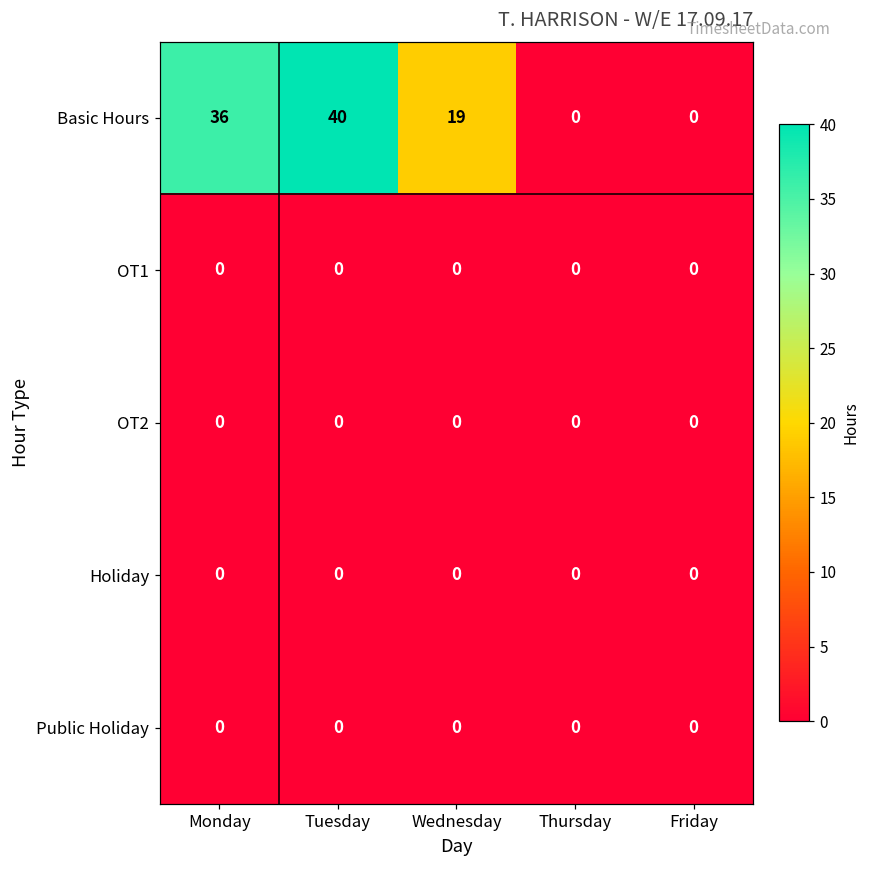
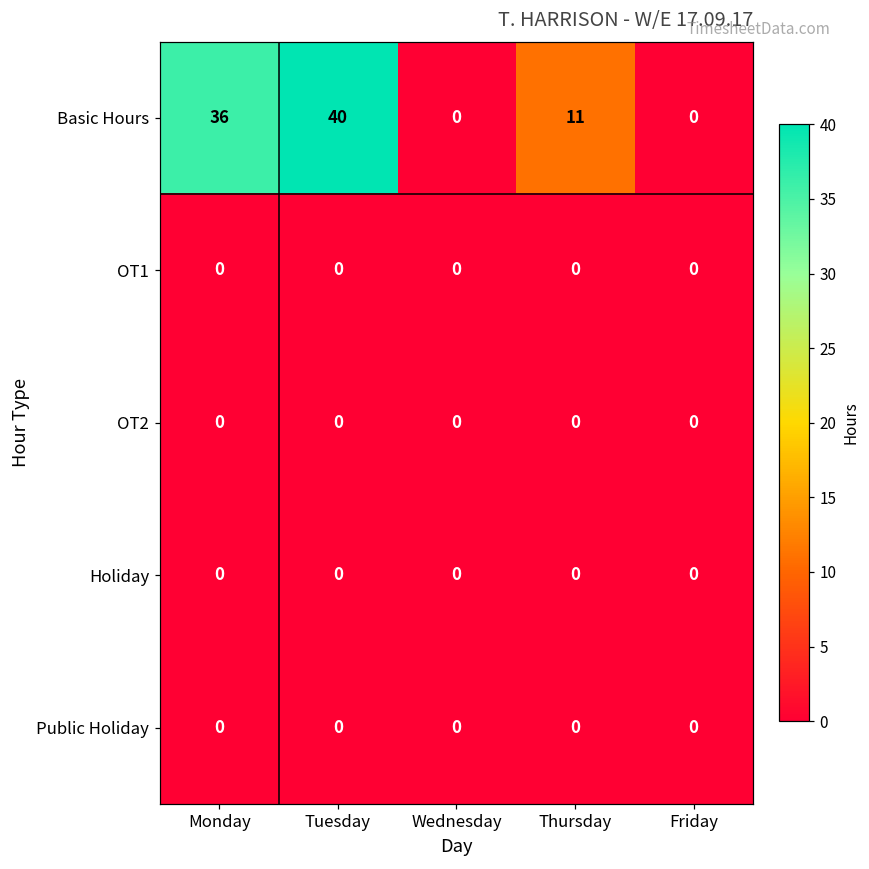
  {
    "Basic Hours": {
      "Monday": 36,
      "Tuesday": 40,
-     "Wednesday": 19,
-     "Thursday": 0,
+     "Wednesday": 0,
+     "Thursday": 11,
      "Friday": 0
    },
    "OT1": {
      "Monday": 0,
      "Tuesday": 0,
      "Wednesday": 0,
      "Thursday": 0,
      "Friday": 0
    },
    "OT2": {
      "Monday": 0,
      "Tuesday": 0,
      "Wednesday": 0,
      "Thursday": 0,
      "Friday": 0
    },
    "Holiday": {
      "Monday": 0,
      "Tuesday": 0,
      "Wednesday": 0,
      "Thursday": 0,
      "Friday": 0
    },
    "Public Holiday": {
      "Monday": 0,
      "Tuesday": 0,
      "Wednesday": 0,
      "Thursday": 0,
      "Friday": 0
    }
  }
